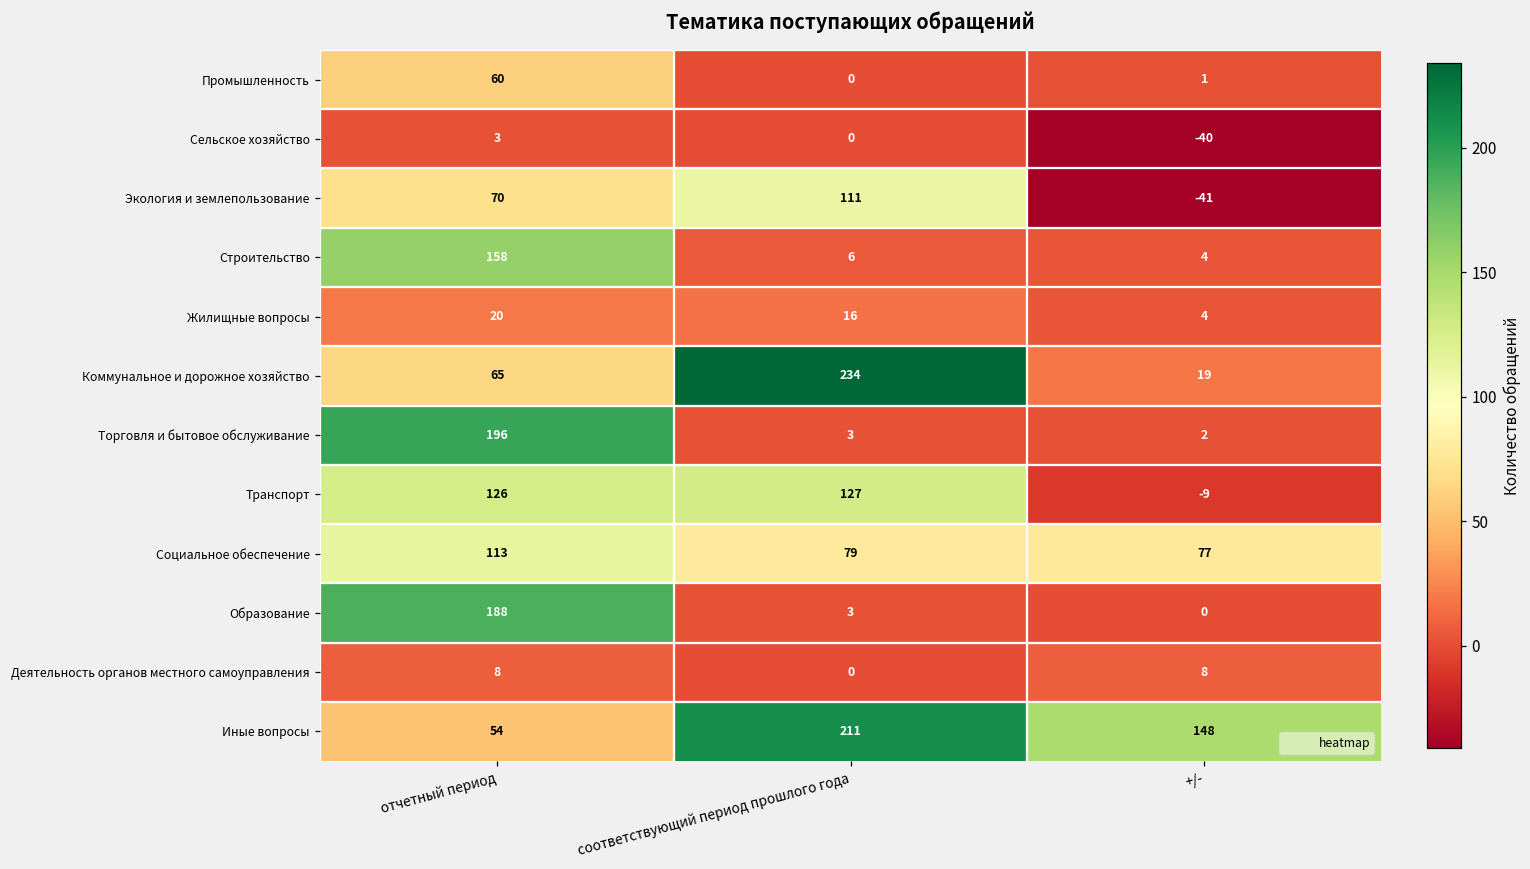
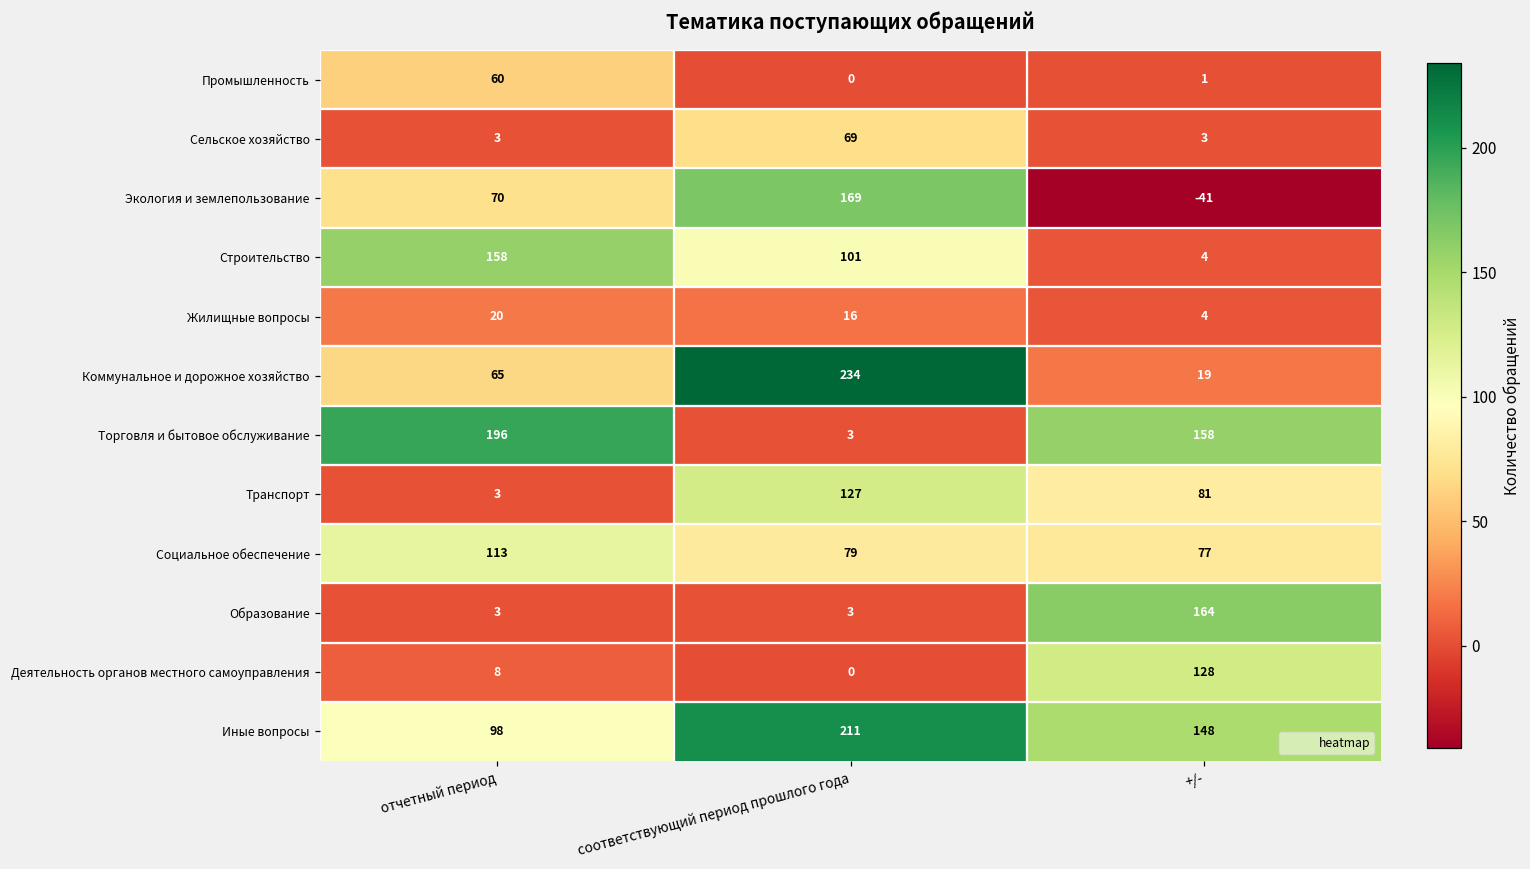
  {
    "Промышленность": {
      "отчетный период": 60,
      "соответствующий период прошлого года": 0,
      "+/-": 1
    },
    "Сельское хозяйство": {
      "отчетный период": 3,
-     "соответствующий период прошлого года": 0,
-     "+/-": -40
+     "соответствующий период прошлого года": 69,
+     "+/-": 3
    },
    "Экология и землепользование": {
      "отчетный период": 70,
-     "соответствующий период прошлого года": 111,
+     "соответствующий период прошлого года": 169,
      "+/-": -41
    },
    "Строительство": {
      "отчетный период": 158,
-     "соответствующий период прошлого года": 6,
+     "соответствующий период прошлого года": 101,
      "+/-": 4
    },
    "Жилищные вопросы": {
      "отчетный период": 20,
      "соответствующий период прошлого года": 16,
      "+/-": 4
    },
    "Коммунальное и дорожное хозяйство": {
      "отчетный период": 65,
      "соответствующий период прошлого года": 234,
      "+/-": 19
    },
    "Торговля и бытовое обслуживание": {
      "отчетный период": 196,
      "соответствующий период прошлого года": 3,
-     "+/-": 2
+     "+/-": 158
    },
    "Транспорт": {
-     "отчетный период": 126,
+     "отчетный период": 3,
      "соответствующий период прошлого года": 127,
-     "+/-": -9
+     "+/-": 81
    },
    "Социальное обеспечение": {
      "отчетный период": 113,
      "соответствующий период прошлого года": 79,
      "+/-": 77
    },
    "Образование": {
-     "отчетный период": 188,
+     "отчетный период": 3,
      "соответствующий период прошлого года": 3,
-     "+/-": 0
+     "+/-": 164
    },
    "Деятельность органов местного самоуправления": {
      "отчетный период": 8,
      "соответствующий период прошлого года": 0,
-     "+/-": 8
+     "+/-": 128
    },
    "Иные вопросы": {
-     "отчетный период": 54,
+     "отчетный период": 98,
      "соответствующий период прошлого года": 211,
      "+/-": 148
    }
  }
